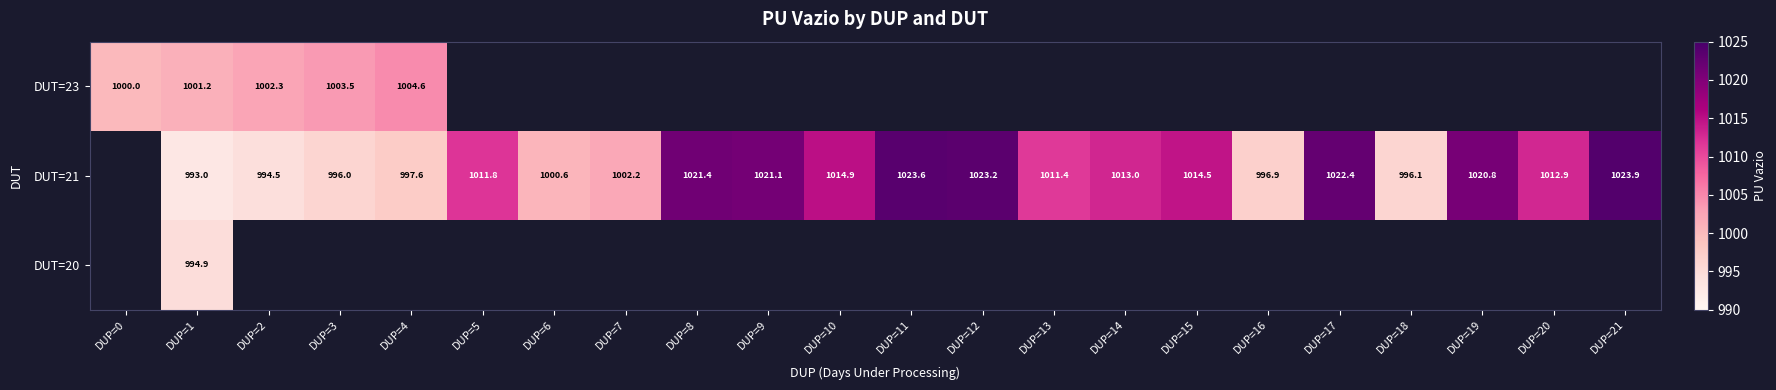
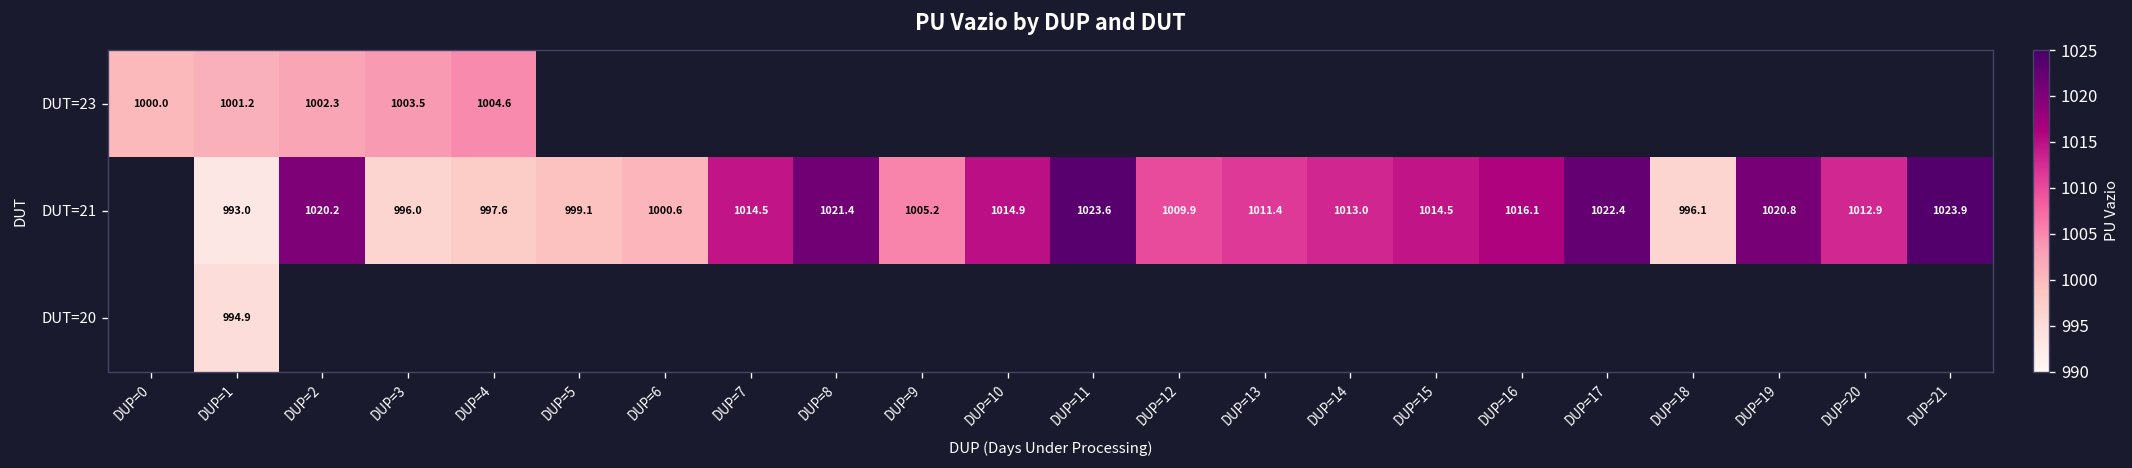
  {
    "DUT=23": {
      "DUP=0": 1000.0,
      "DUP=1": 1001.2,
      "DUP=2": 1002.3,
      "DUP=3": 1003.5,
      "DUP=4": 1004.6
    },
    "DUT=21": {
      "DUP=1": 993.0,
-     "DUP=2": 994.5,
+     "DUP=2": 1020.2,
      "DUP=3": 996.0,
      "DUP=4": 997.6,
-     "DUP=5": 1011.8,
+     "DUP=5": 999.1,
      "DUP=6": 1000.6,
-     "DUP=7": 1002.2,
+     "DUP=7": 1014.5,
      "DUP=8": 1021.4,
-     "DUP=9": 1021.1,
+     "DUP=9": 1005.2,
      "DUP=10": 1014.9,
      "DUP=11": 1023.6,
-     "DUP=12": 1023.2,
+     "DUP=12": 1009.9,
      "DUP=13": 1011.4,
      "DUP=14": 1013.0,
      "DUP=15": 1014.5,
-     "DUP=16": 996.9,
+     "DUP=16": 1016.1,
      "DUP=17": 1022.4,
      "DUP=18": 996.1,
      "DUP=19": 1020.8,
      "DUP=20": 1012.9,
      "DUP=21": 1023.9
    },
    "DUT=20": {
      "DUP=1": 994.9
    }
  }
